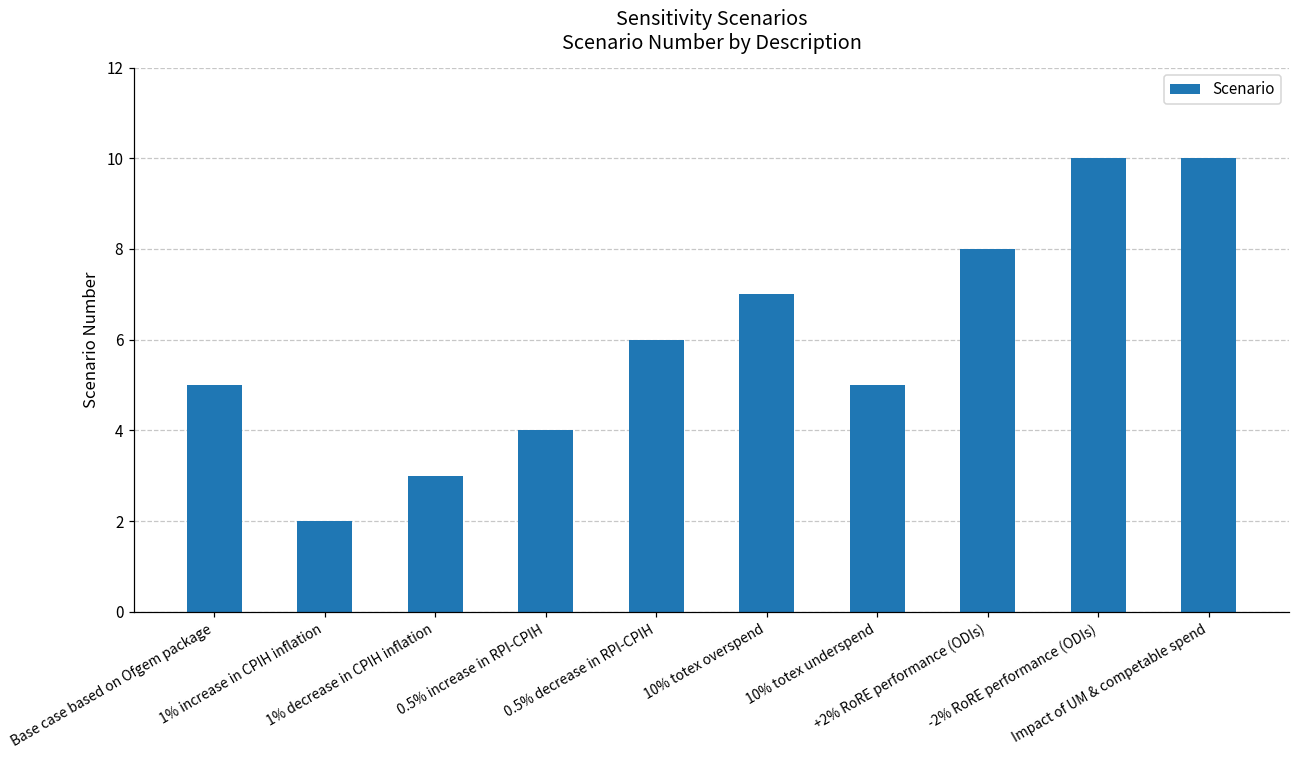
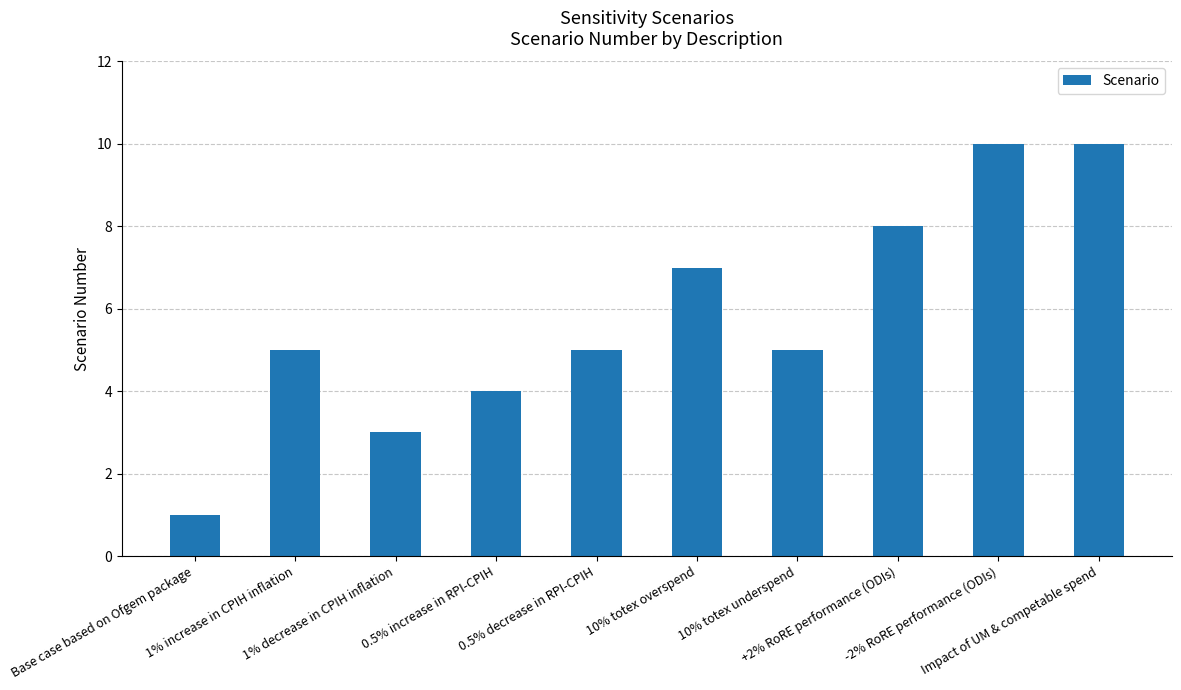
  {
-   "Base case based on Ofgem package": 5,
-   "1% increase in CPIH inflation": 2,
+   "Base case based on Ofgem package": 1,
+   "1% increase in CPIH inflation": 5,
    "1% decrease in CPIH inflation": 3,
    "0.5% increase in RPI-CPIH": 4,
-   "0.5% decrease in RPI-CPIH": 6,
+   "0.5% decrease in RPI-CPIH": 5,
    "10% totex overspend": 7,
    "10% totex underspend": 5,
    "+2% RoRE performance (ODIs)": 8,
    "-2% RoRE performance (ODIs)": 10,
    "Impact of UM & competable spend": 10
  }
